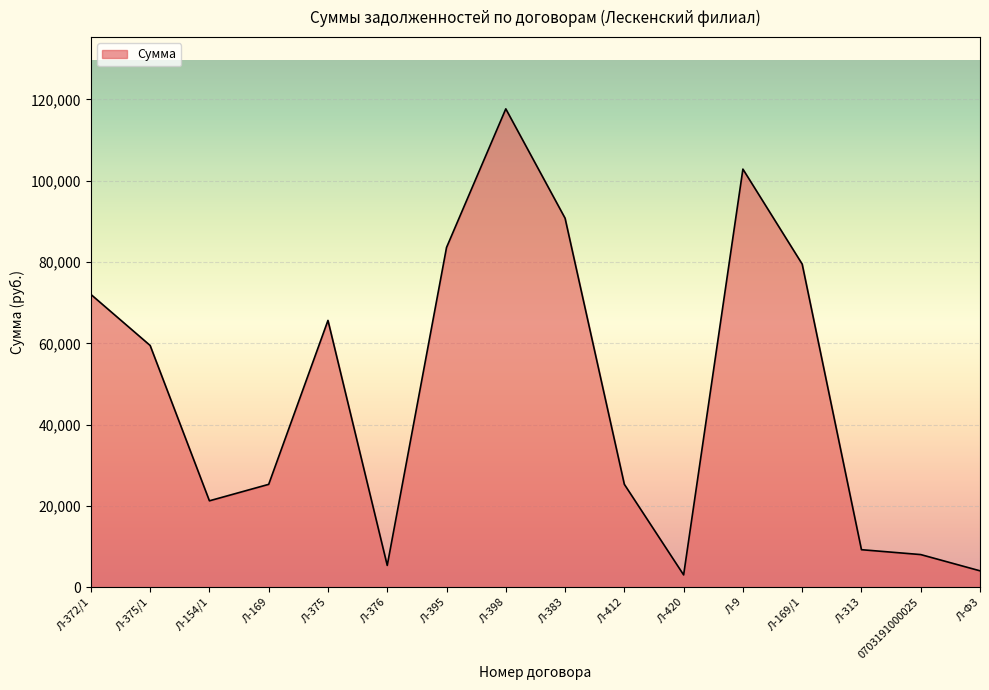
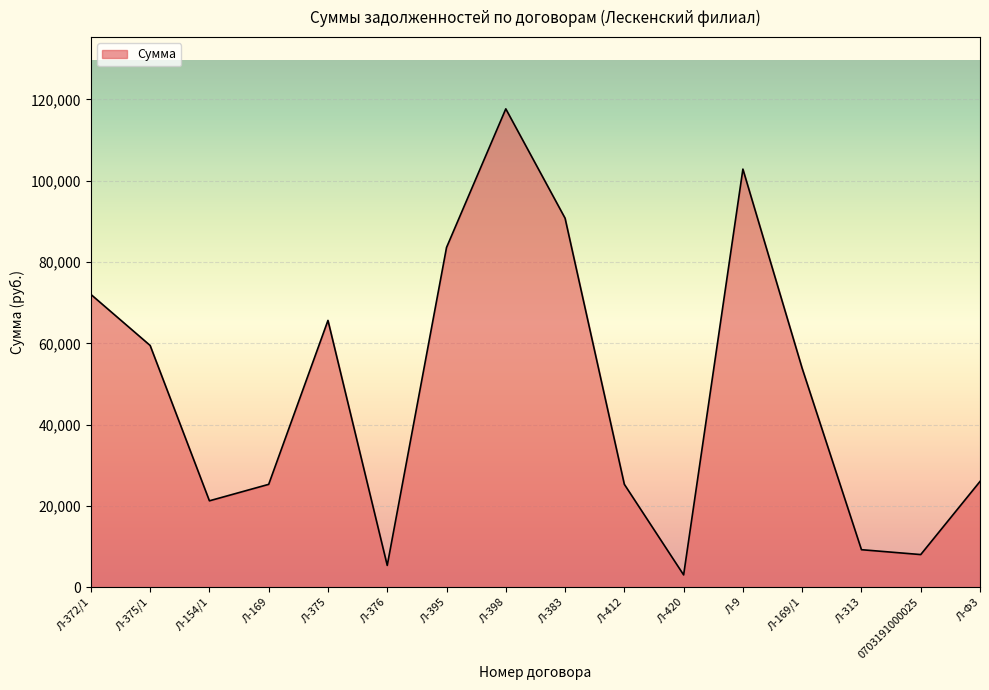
  {
    "Л-372/1": "72,000",
    "Л-375/1": "59,000",
    "Л-154/1": "21,000",
    "Л-169": "25,000",
    "Л-375": "66,000",
    "Л-376": "5,000",
    "Л-395": "84,000",
    "Л-398": "118,000",
    "Л-383": "91,000",
    "Л-412": "25,000",
    "Л-420": "3,000",
    "Л-9": "103,000",
-   "Л-169/1": "79,000",
+   "Л-169/1": "54,000",
    "Л-313": "9,000",
    "0703191000025": "8,000",
-   "Л-Ф3": "4,000"
+   "Л-Ф3": "26,000"
  }
